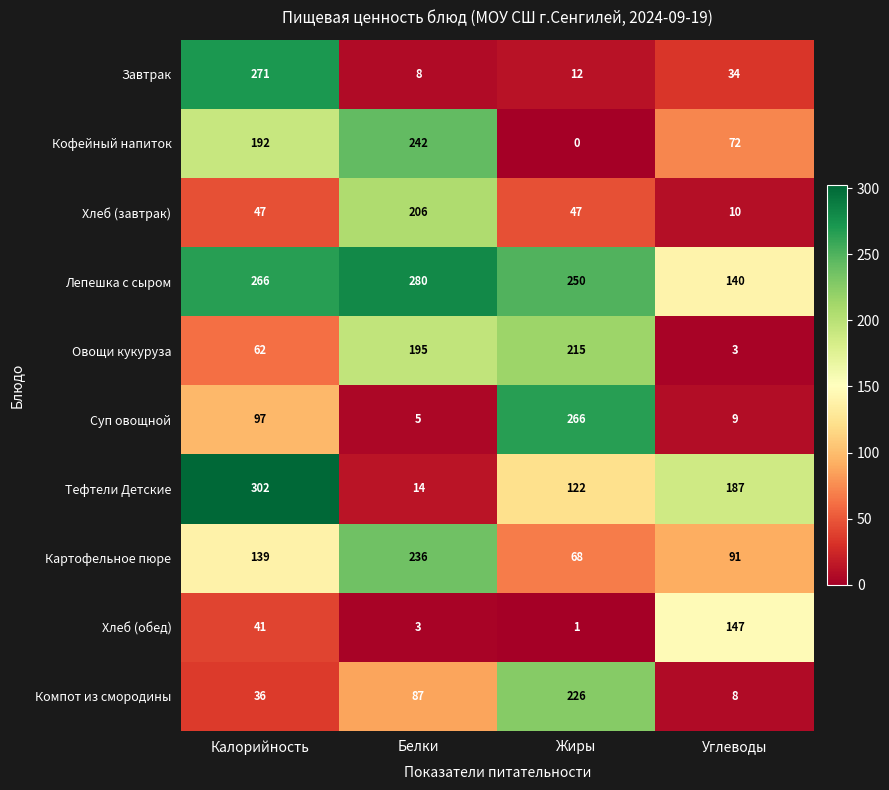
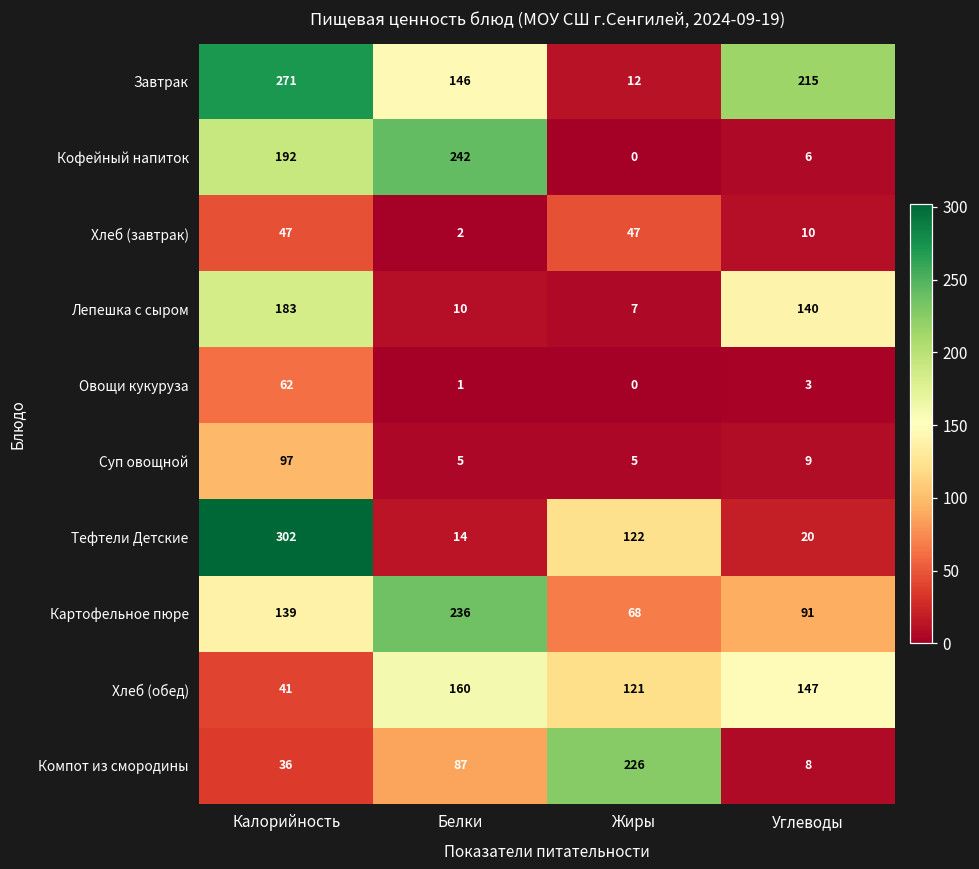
  {
    "Завтрак": {
      "Калорийность": 271,
-     "Белки": 8,
+     "Белки": 146,
      "Жиры": 12,
-     "Углеводы": 34
+     "Углеводы": 215
    },
    "Кофейный напиток": {
      "Калорийность": 192,
      "Белки": 242,
      "Жиры": 0,
-     "Углеводы": 72
+     "Углеводы": 6
    },
    "Хлеб (завтрак)": {
      "Калорийность": 47,
-     "Белки": 206,
+     "Белки": 2,
      "Жиры": 47,
      "Углеводы": 10
    },
    "Лепешка с сыром": {
-     "Калорийность": 266,
-     "Белки": 280,
-     "Жиры": 250,
+     "Калорийность": 183,
+     "Белки": 10,
+     "Жиры": 7,
      "Углеводы": 140
    },
    "Овощи кукуруза": {
      "Калорийность": 62,
-     "Белки": 195,
-     "Жиры": 215,
+     "Белки": 1,
+     "Жиры": 0,
      "Углеводы": 3
    },
    "Суп овощной": {
      "Калорийность": 97,
      "Белки": 5,
-     "Жиры": 266,
+     "Жиры": 5,
      "Углеводы": 9
    },
    "Тефтели Детские": {
      "Калорийность": 302,
      "Белки": 14,
      "Жиры": 122,
-     "Углеводы": 187
+     "Углеводы": 20
    },
    "Картофельное пюре": {
      "Калорийность": 139,
      "Белки": 236,
      "Жиры": 68,
      "Углеводы": 91
    },
    "Хлеб (обед)": {
      "Калорийность": 41,
-     "Белки": 3,
-     "Жиры": 1,
+     "Белки": 160,
+     "Жиры": 121,
      "Углеводы": 147
    },
    "Компот из смородины": {
      "Калорийность": 36,
      "Белки": 87,
      "Жиры": 226,
      "Углеводы": 8
    }
  }
